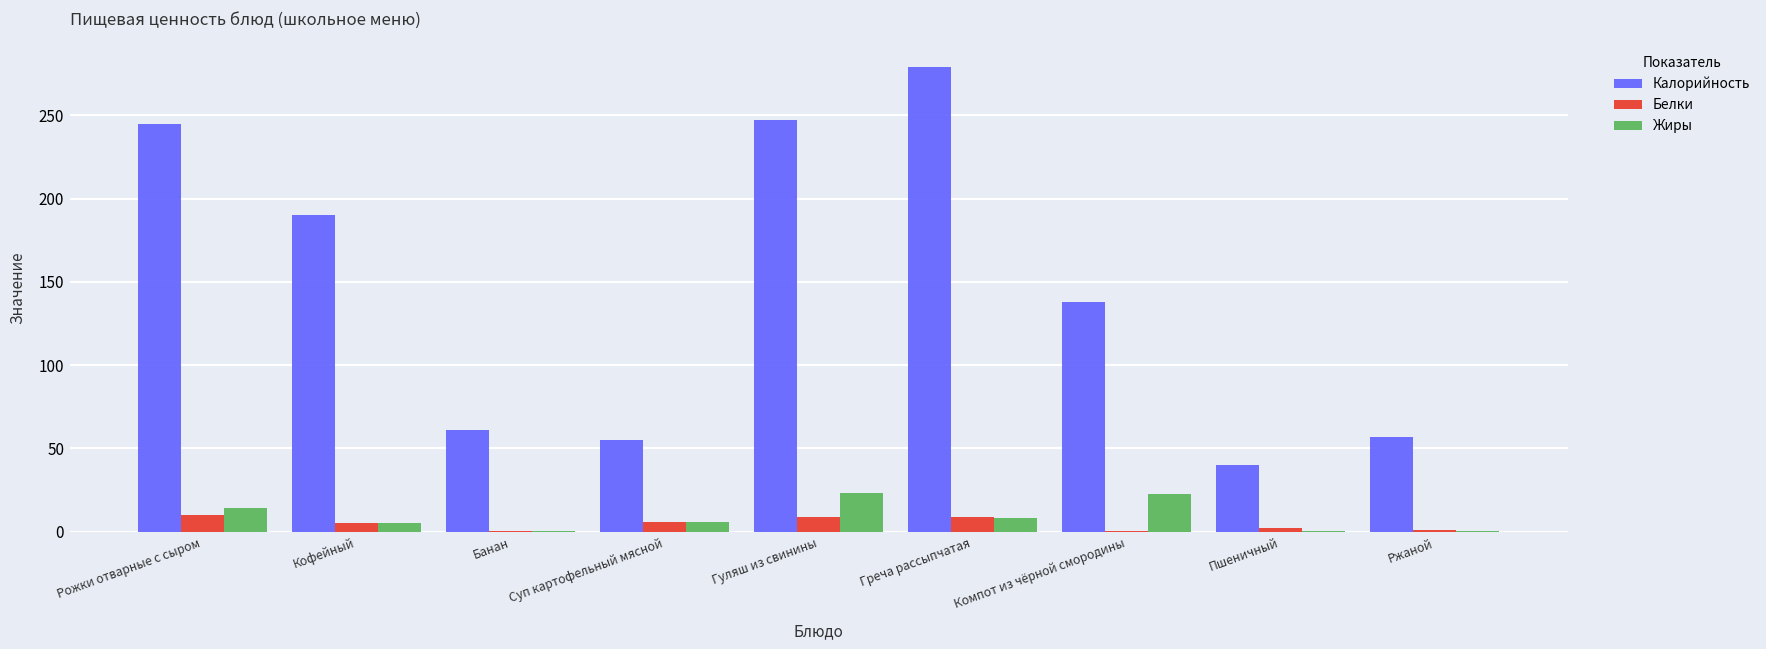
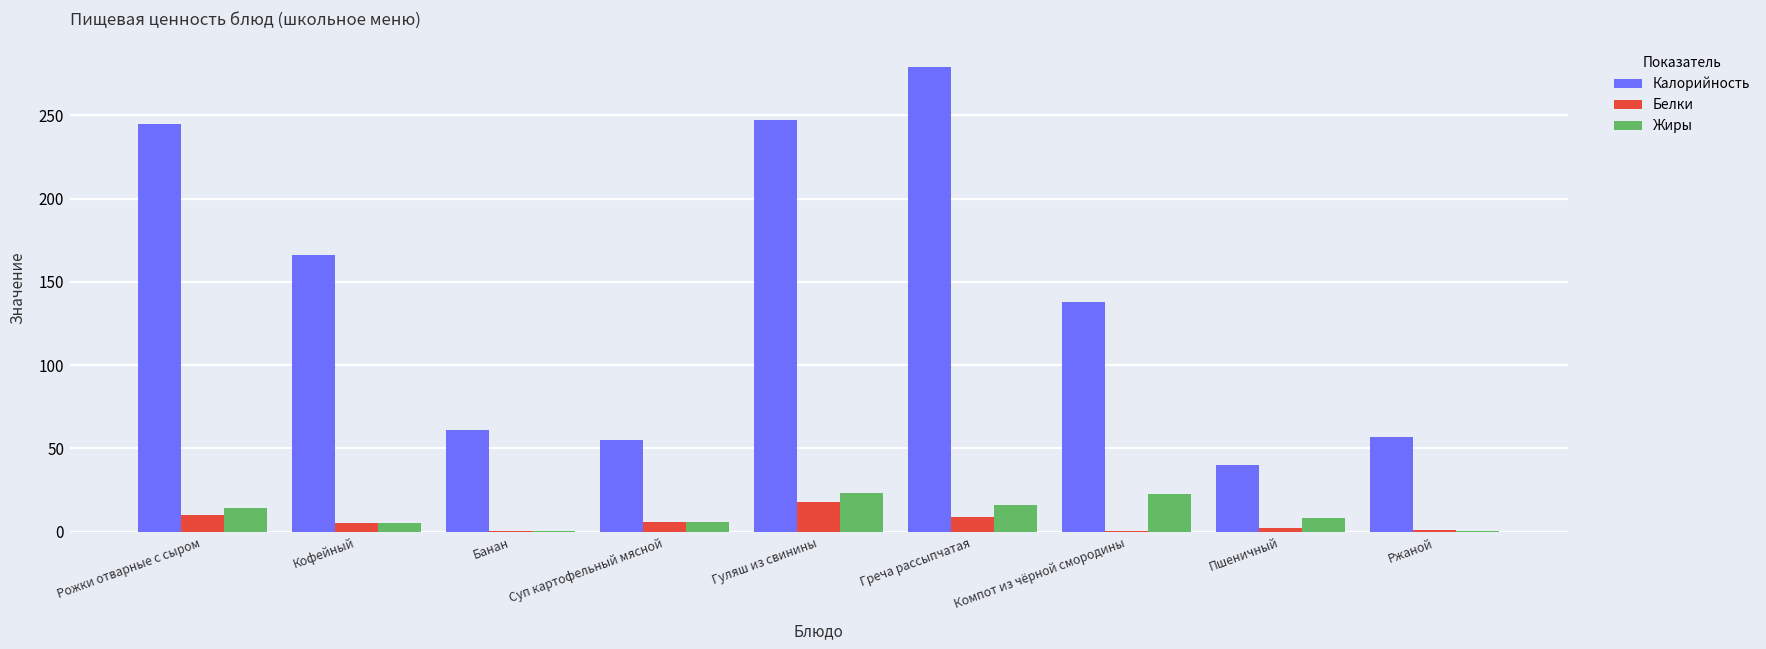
  {
    "Калорийность": {
      "Рожки отварные с сыром": 245,
-     "Кофейный": 190,
+     "Кофейный": 166,
      "Банан": 61,
      "Суп картофельный мясной": 55,
      "Гуляш из свинины": 247,
      "Греча рассыпчатая": 279,
      "Компот из чёрной смородины": 138,
      "Пшеничный": 40,
      "Ржаной": 57
    },
    "Белки": {
      "Рожки отварные с сыром": 10,
      "Кофейный": 5,
      "Суп картофельный мясной": 6,
-     "Гуляш из свинины": 9,
+     "Гуляш из свинины": 18,
      "Греча рассыпчатая": 9,
      "Пшеничный": 2
    },
    "Жиры": {
      "Рожки отварные с сыром": 14,
      "Кофейный": 5,
      "Суп картофельный мясной": 6,
      "Гуляш из свинины": 23,
-     "Греча рассыпчатая": 8,
+     "Греча рассыпчатая": 16,
      "Компот из чёрной смородины": 23,
-     "Пшеничный": 0
+     "Пшеничный": 8
    }
  }
